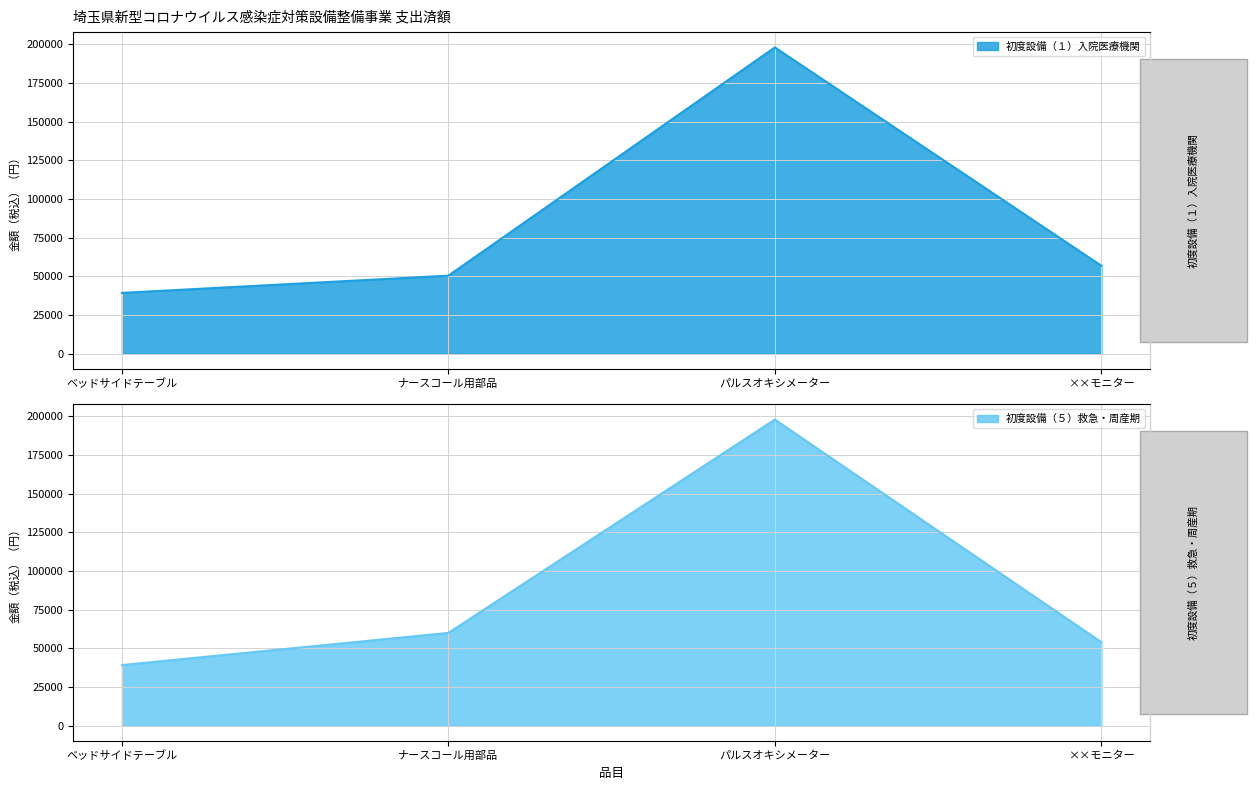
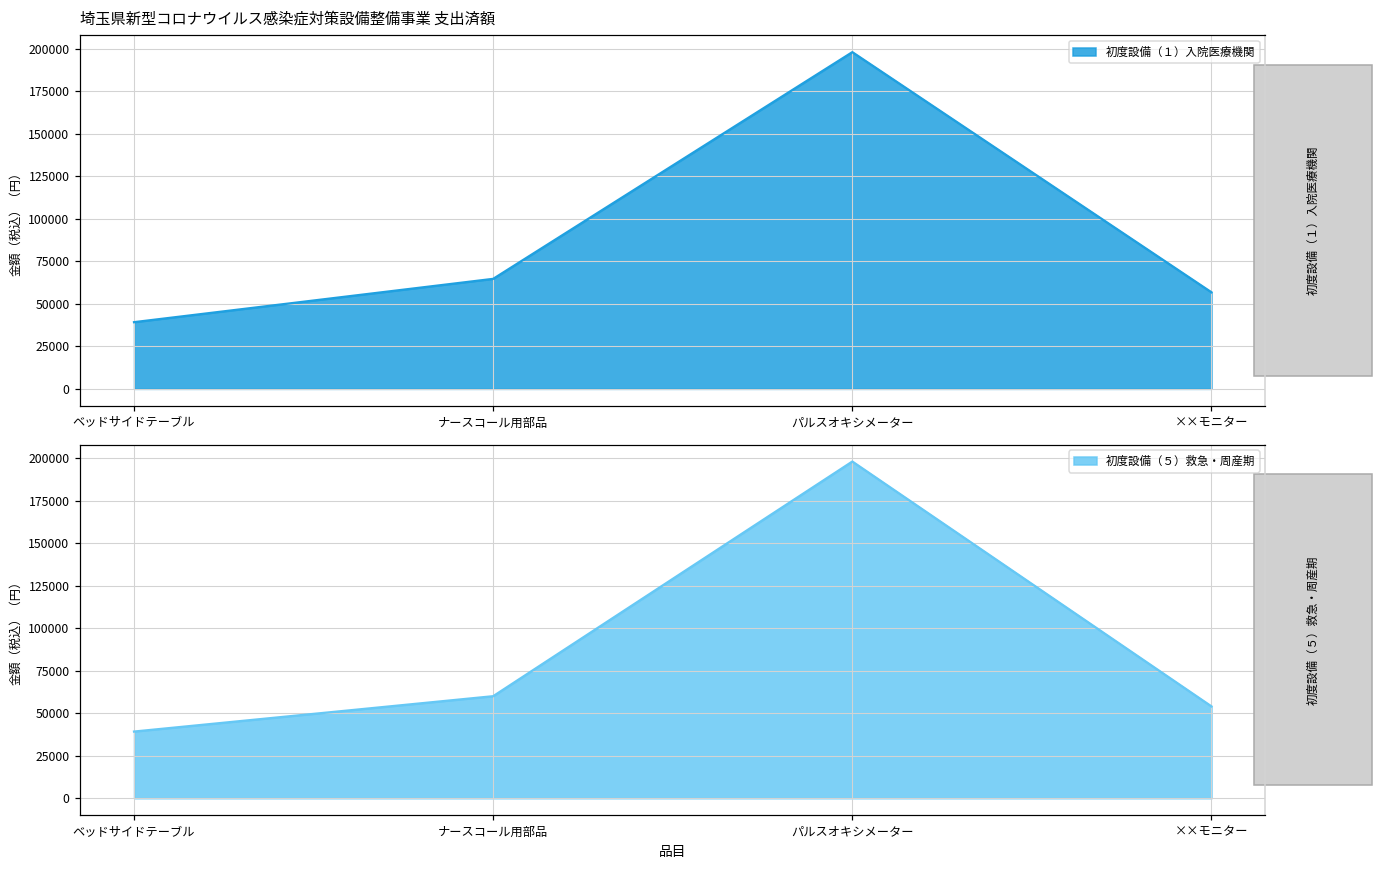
  {
    "埼玉県新型コロナウイルス感染症対策設備整備事業 支出済額": {
      "ベッドサイドテーブル": 39000,
-     "ナースコール用部品": 50000,
+     "ナースコール用部品": 65000,
      "パルスオキシメーター": 198000,
      "××モニター": 57000
    }
  }
